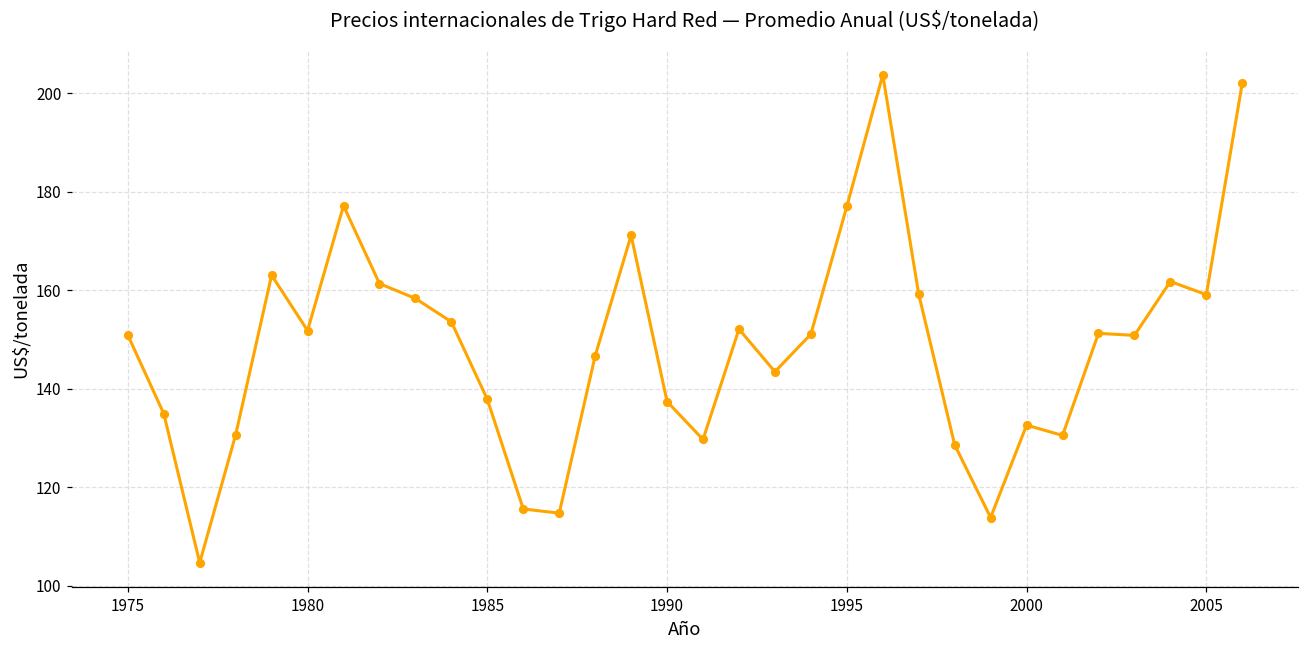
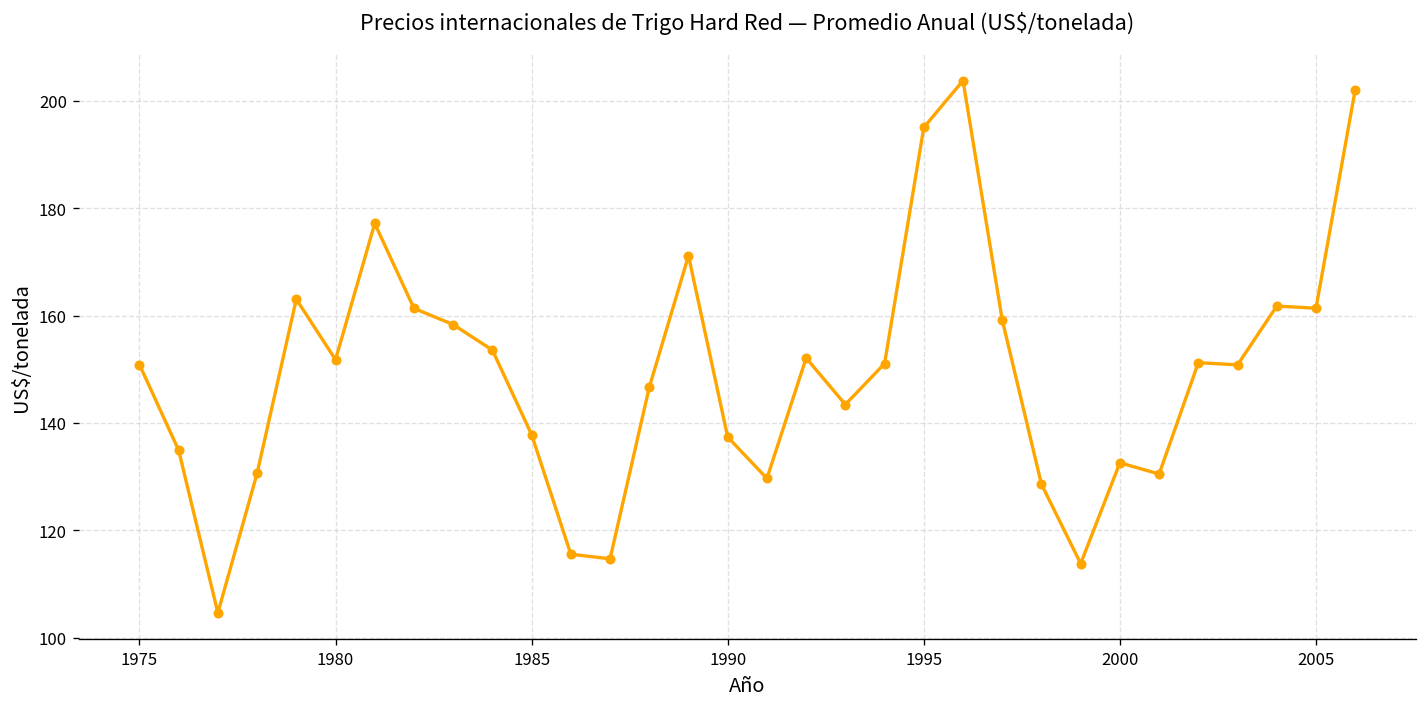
  {
    "1975": 151,
    "1980": 152,
    "1985": 138,
    "1990": 137,
-   "1995": 177,
+   "1995": 195,
    "2000": 133,
-   "2005": 159
+   "2005": 161
  }
